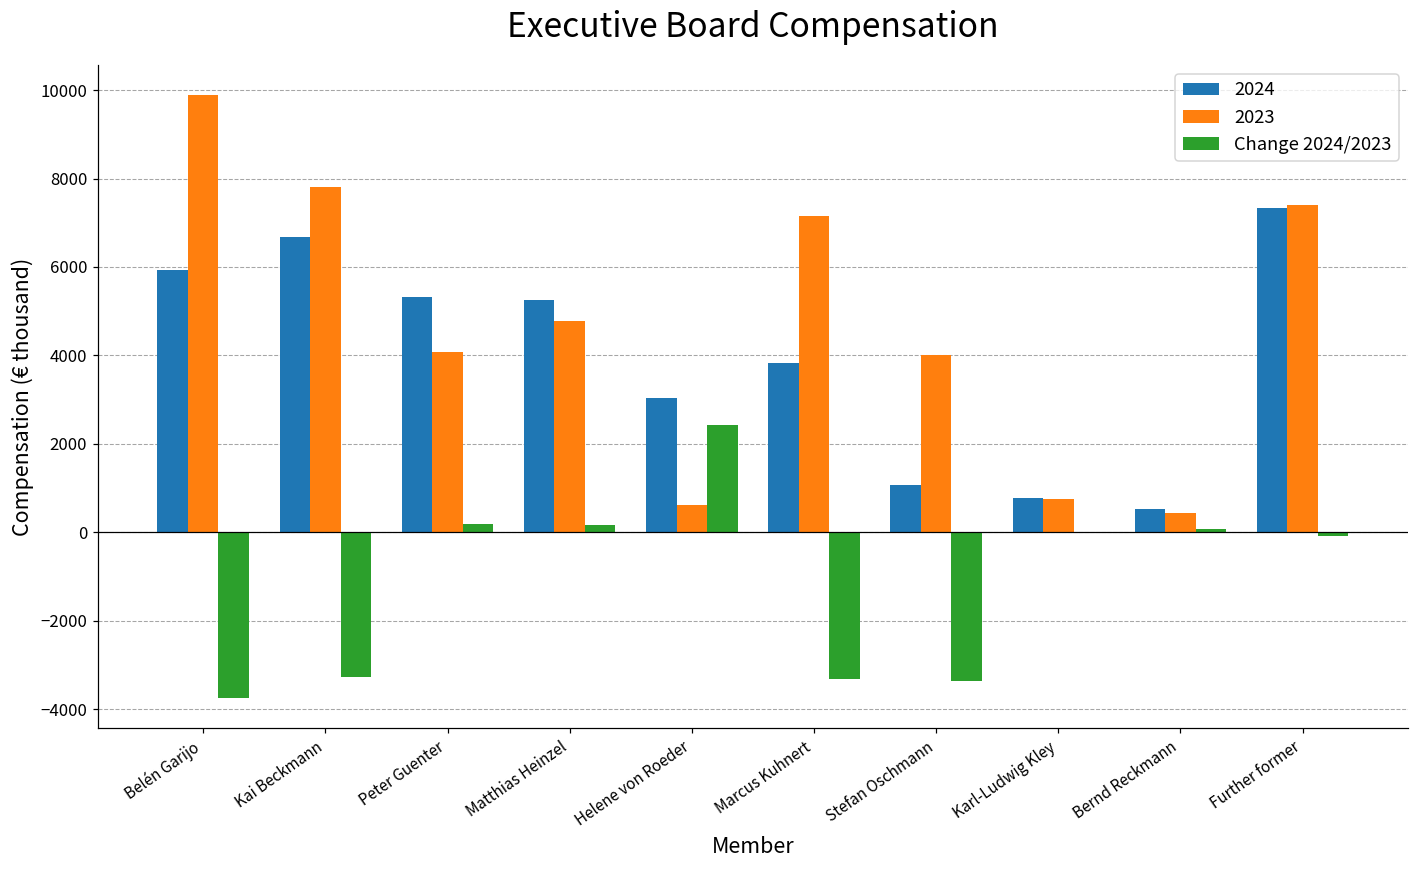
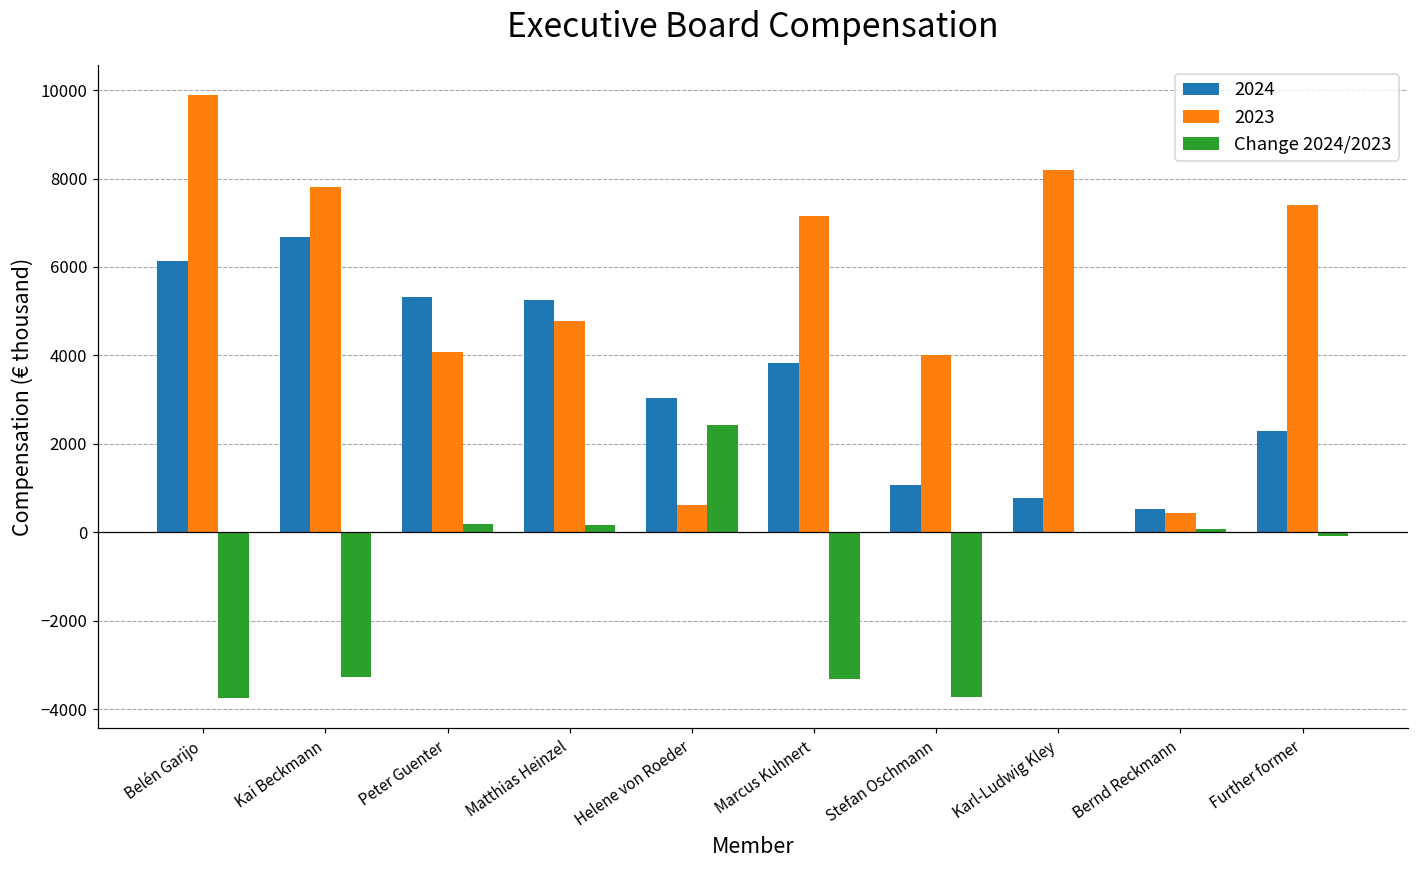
  {
    "2024": {
-     "Belén Garijo": 5900,
+     "Belén Garijo": 6100,
      "Kai Beckmann": 6700,
      "Peter Guenter": 5300,
      "Matthias Heinzel": 5300,
      "Helene von Roeder": 3000,
      "Marcus Kuhnert": 3800,
      "Stefan Oschmann": 1100,
      "Karl-Ludwig Kley": 800,
      "Bernd Reckmann": 500,
-     "Further former": 7300
+     "Further former": 2300
    },
    "2023": {
      "Belén Garijo": 9900,
      "Kai Beckmann": 7800,
      "Peter Guenter": 4100,
      "Matthias Heinzel": 4800,
      "Helene von Roeder": 600,
      "Marcus Kuhnert": 7200,
      "Stefan Oschmann": 4000,
-     "Karl-Ludwig Kley": 800,
+     "Karl-Ludwig Kley": 8200,
      "Bernd Reckmann": 400,
      "Further former": 7400
    },
    "Change 2024/2023": {
      "Belén Garijo": -3700,
      "Kai Beckmann": -3300,
      "Peter Guenter": 200,
      "Matthias Heinzel": 200,
      "Helene von Roeder": 2400,
      "Marcus Kuhnert": -3300,
-     "Stefan Oschmann": -3400,
+     "Stefan Oschmann": -3700,
      "Bernd Reckmann": 100,
      "Further former": -100
    }
  }
